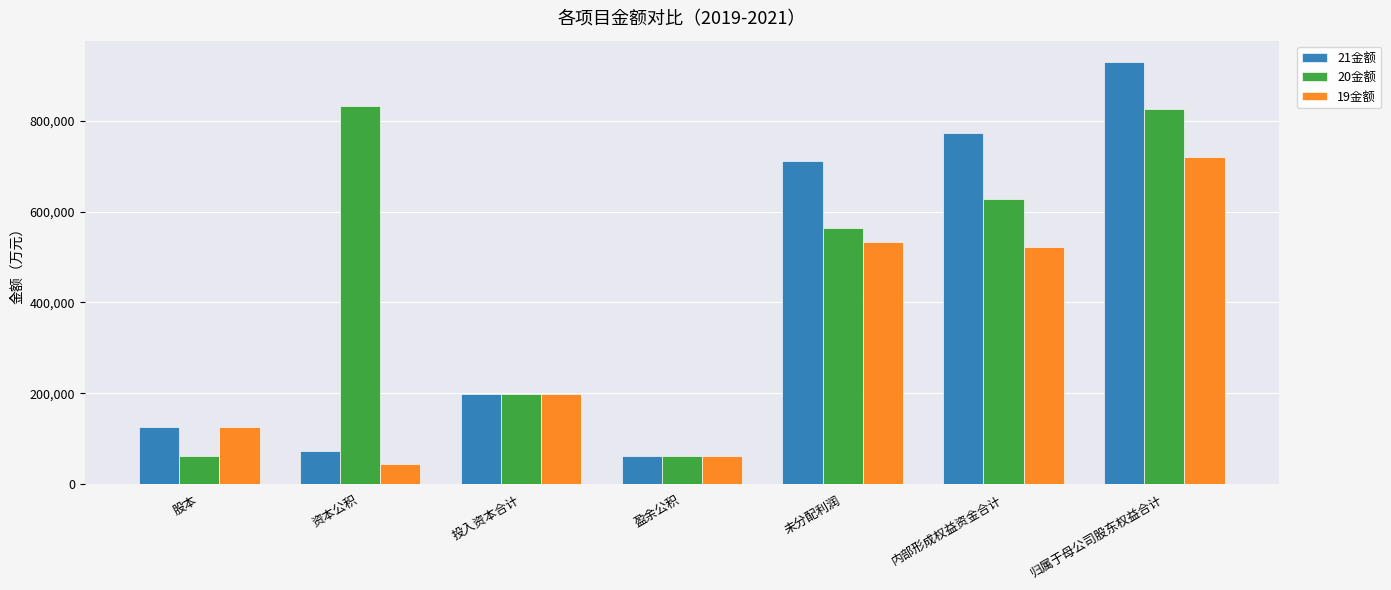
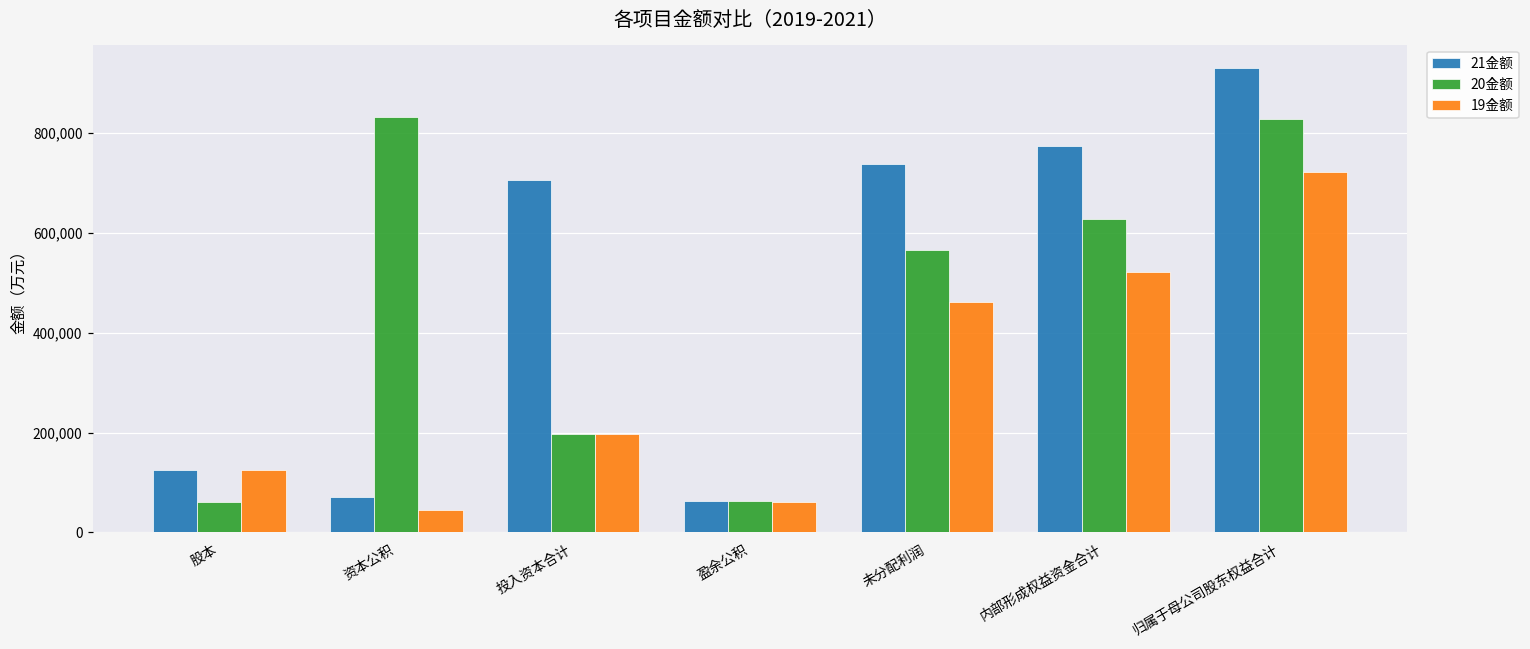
  {
    "21金额": {
      "股本": "130,000",
      "资本公积": "70,000",
-     "投入资本合计": "200,000",
+     "投入资本合计": "710,000",
      "盈余公积": "60,000",
-     "未分配利润": "710,000",
+     "未分配利润": "740,000",
      "内部形成权益资金合计": "770,000",
      "归属于母公司股东权益合计": "930,000"
    },
    "20金额": {
      "股本": "60,000",
      "资本公积": "830,000",
      "投入资本合计": "200,000",
      "盈余公积": "60,000",
      "未分配利润": "560,000",
      "内部形成权益资金合计": "630,000",
      "归属于母公司股东权益合计": "830,000"
    },
    "19金额": {
      "股本": "130,000",
      "资本公积": "40,000",
      "投入资本合计": "200,000",
      "盈余公积": "60,000",
-     "未分配利润": "530,000",
+     "未分配利润": "460,000",
      "内部形成权益资金合计": "520,000",
      "归属于母公司股东权益合计": "720,000"
    }
  }
